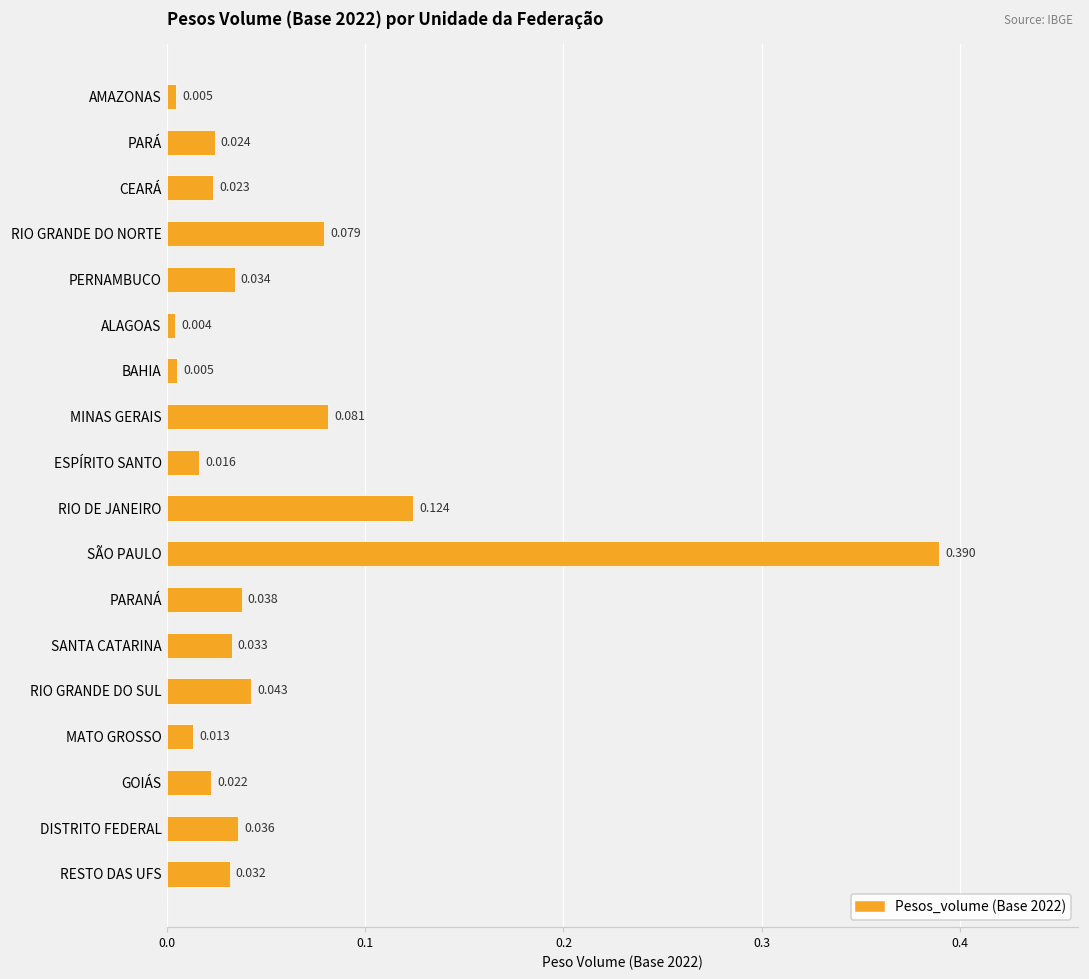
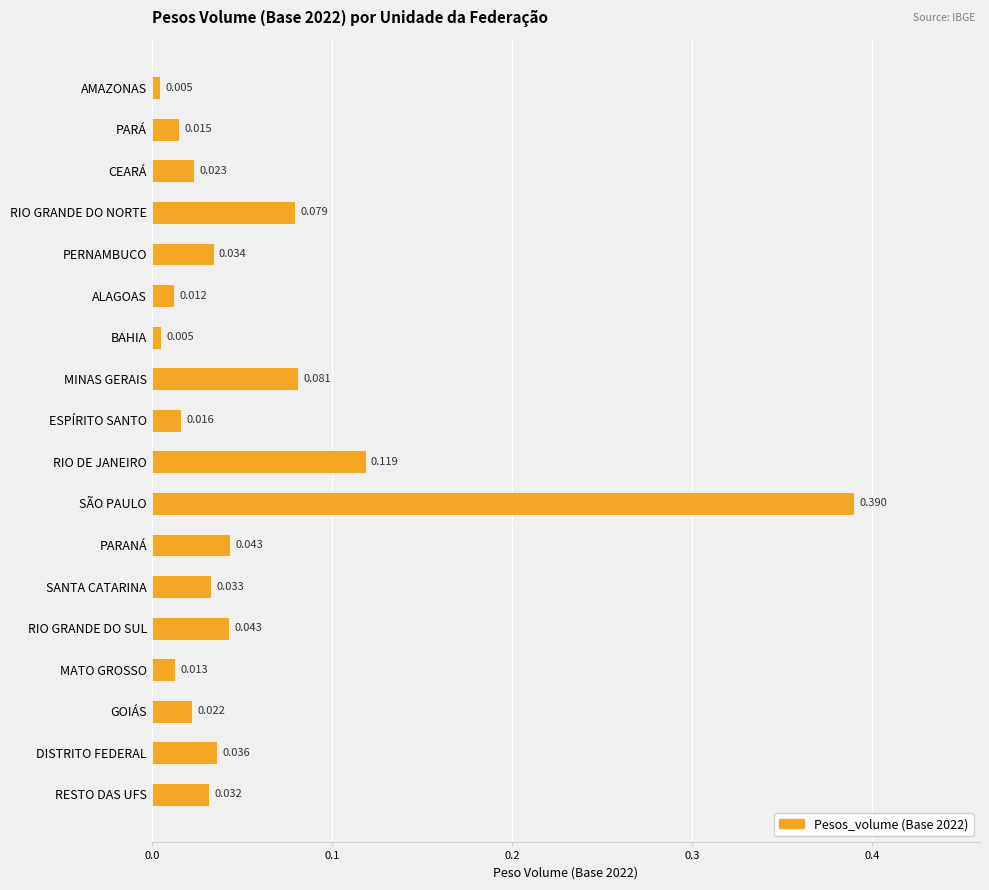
  {
    "AMAZONAS": 0.005,
-   "PARÁ": 0.024,
+   "PARÁ": 0.015,
    "CEARÁ": 0.023,
    "RIO GRANDE DO NORTE": 0.079,
    "PERNAMBUCO": 0.034,
-   "ALAGOAS": 0.004,
+   "ALAGOAS": 0.012,
    "BAHIA": 0.005,
    "MINAS GERAIS": 0.081,
    "ESPÍRITO SANTO": 0.016,
-   "RIO DE JANEIRO": 0.124,
+   "RIO DE JANEIRO": 0.119,
    "SÃO PAULO": 0.390,
-   "PARANÁ": 0.038,
+   "PARANÁ": 0.043,
    "SANTA CATARINA": 0.033,
    "RIO GRANDE DO SUL": 0.043,
    "MATO GROSSO": 0.013,
    "GOIÁS": 0.022,
    "DISTRITO FEDERAL": 0.036,
    "RESTO DAS UFS": 0.032
  }
